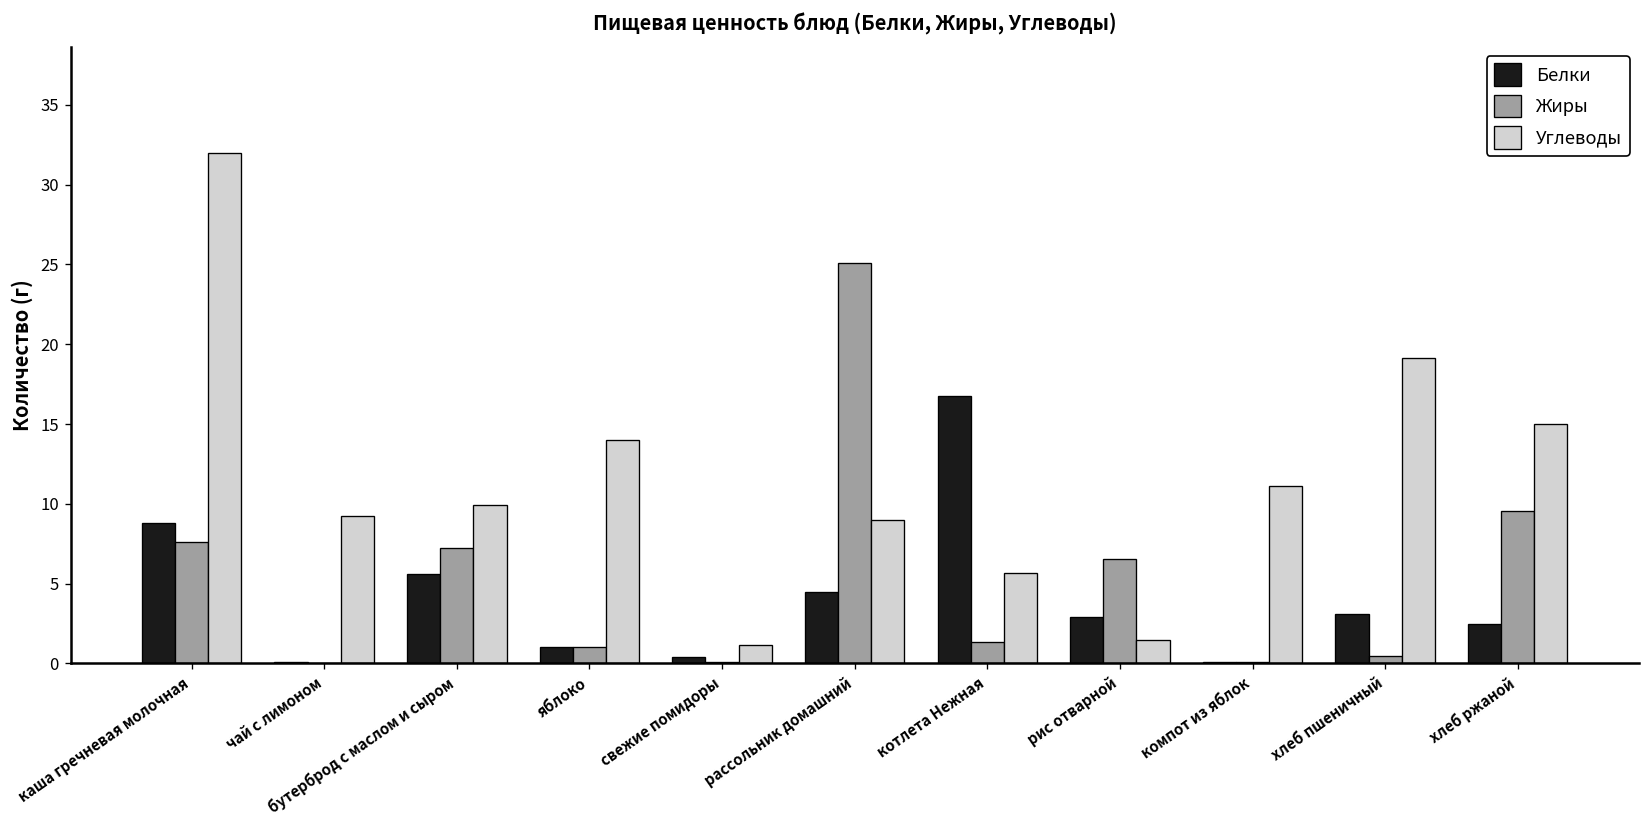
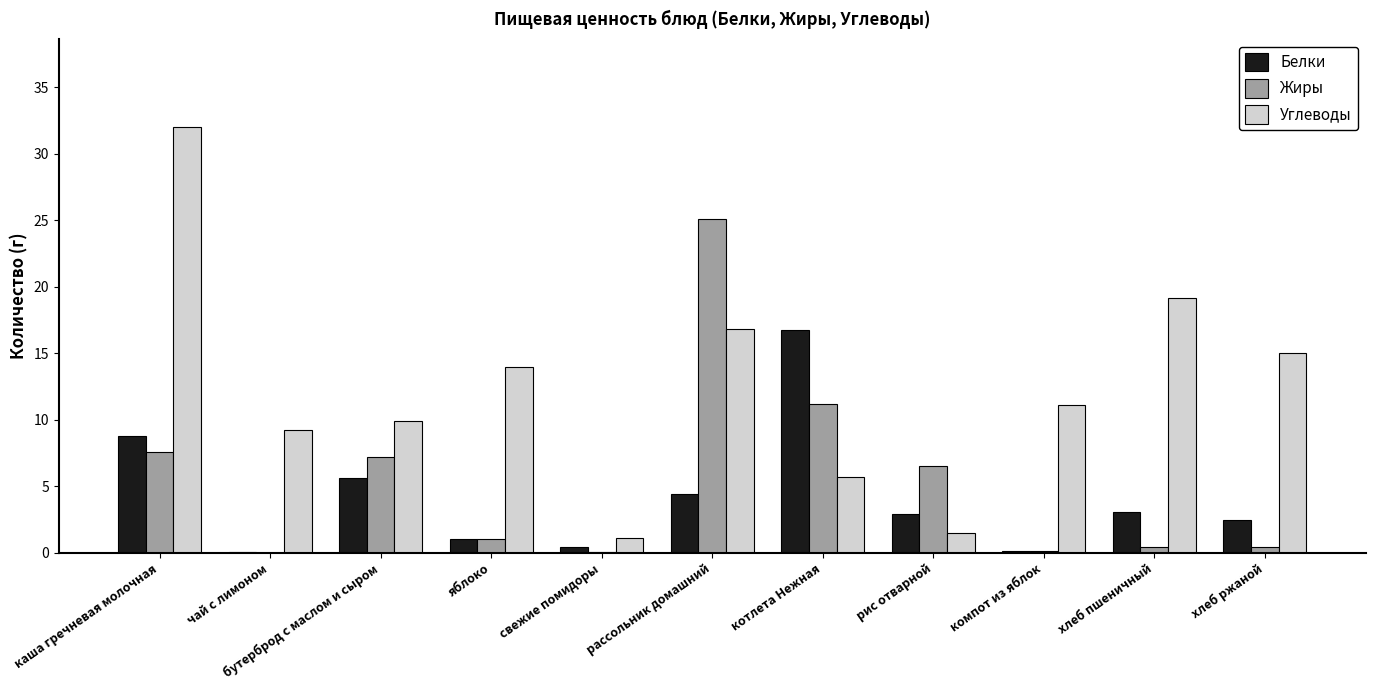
  {
    "Белки": {
      "каша гречневая молочная": 8.8,
      "бутерброд с маслом и сыром": 5.6,
      "яблоко": 1.0,
      "свежие помидоры": 0.4,
      "рассольник домашний": 4.5,
      "котлета Нежная": 16.7,
      "рис отварной": 2.9,
      "хлеб пшеничный": 3.1,
      "хлеб ржаной": 2.5
    },
    "Жиры": {
      "каша гречневая молочная": 7.6,
      "бутерброд с маслом и сыром": 7.2,
      "яблоко": 1.0,
      "рассольник домашний": 25.1,
-     "котлета Нежная": 1.4,
+     "котлета Нежная": 11.2,
      "рис отварной": 6.5,
      "хлеб пшеничный": 0.4,
-     "хлеб ржаной": 9.5
+     "хлеб ржаной": 0.5
    },
    "Углеводы": {
      "каша гречневая молочная": 32.0,
      "чай с лимоном": 9.2,
      "бутерброд с маслом и сыром": 9.9,
      "яблоко": 14.0,
      "свежие помидоры": 1.1,
-     "рассольник домашний": 9.0,
+     "рассольник домашний": 16.9,
      "котлета Нежная": 5.7,
      "рис отварной": 1.5,
      "компот из яблок": 11.1,
      "хлеб пшеничный": 19.2,
      "хлеб ржаной": 15.0
    }
  }
